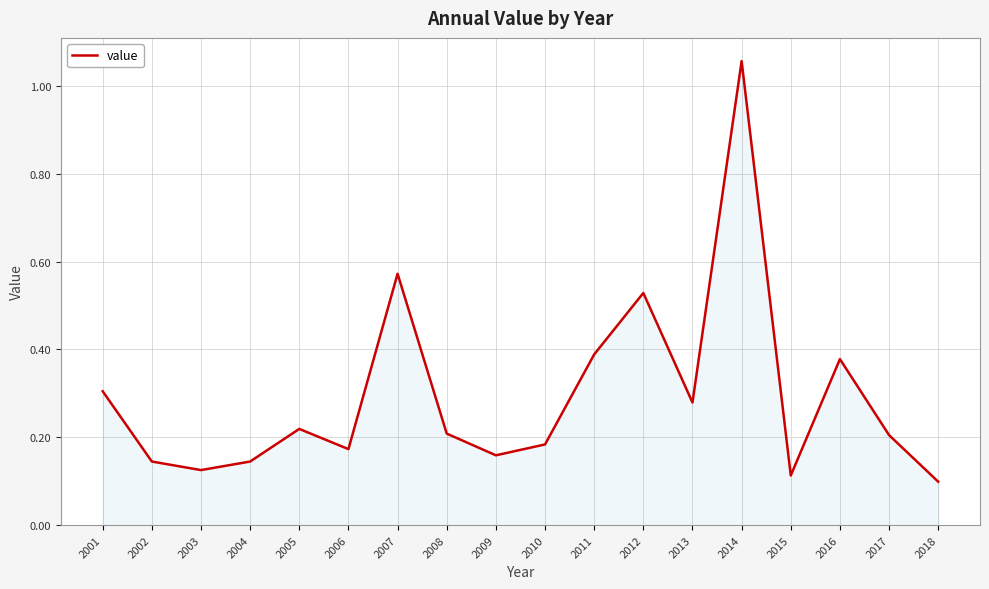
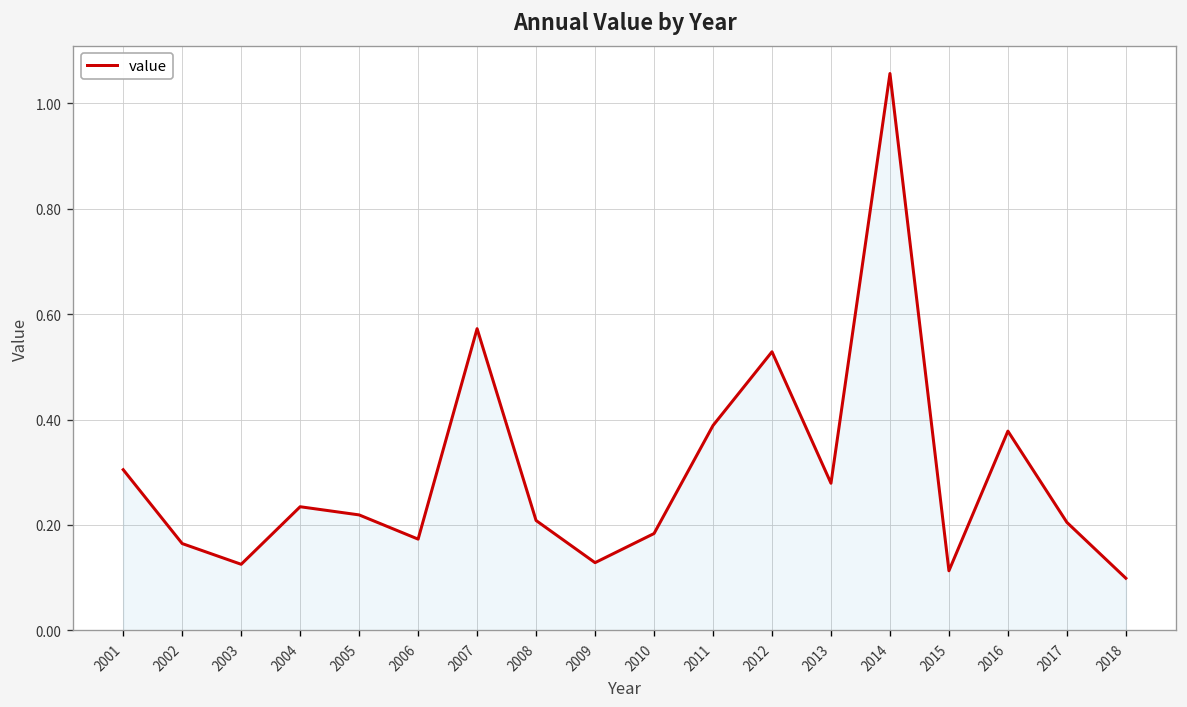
  {
    "2001": 0.30,
-   "2002": 0.14,
+   "2002": 0.16,
    "2003": 0.13,
-   "2004": 0.14,
+   "2004": 0.23,
    "2005": 0.22,
    "2006": 0.17,
    "2007": 0.57,
    "2008": 0.21,
-   "2009": 0.16,
+   "2009": 0.13,
    "2010": 0.18,
    "2011": 0.39,
    "2012": 0.53,
    "2013": 0.28,
    "2014": 1.06,
    "2015": 0.11,
    "2016": 0.38,
    "2017": 0.20,
    "2018": 0.10
  }
